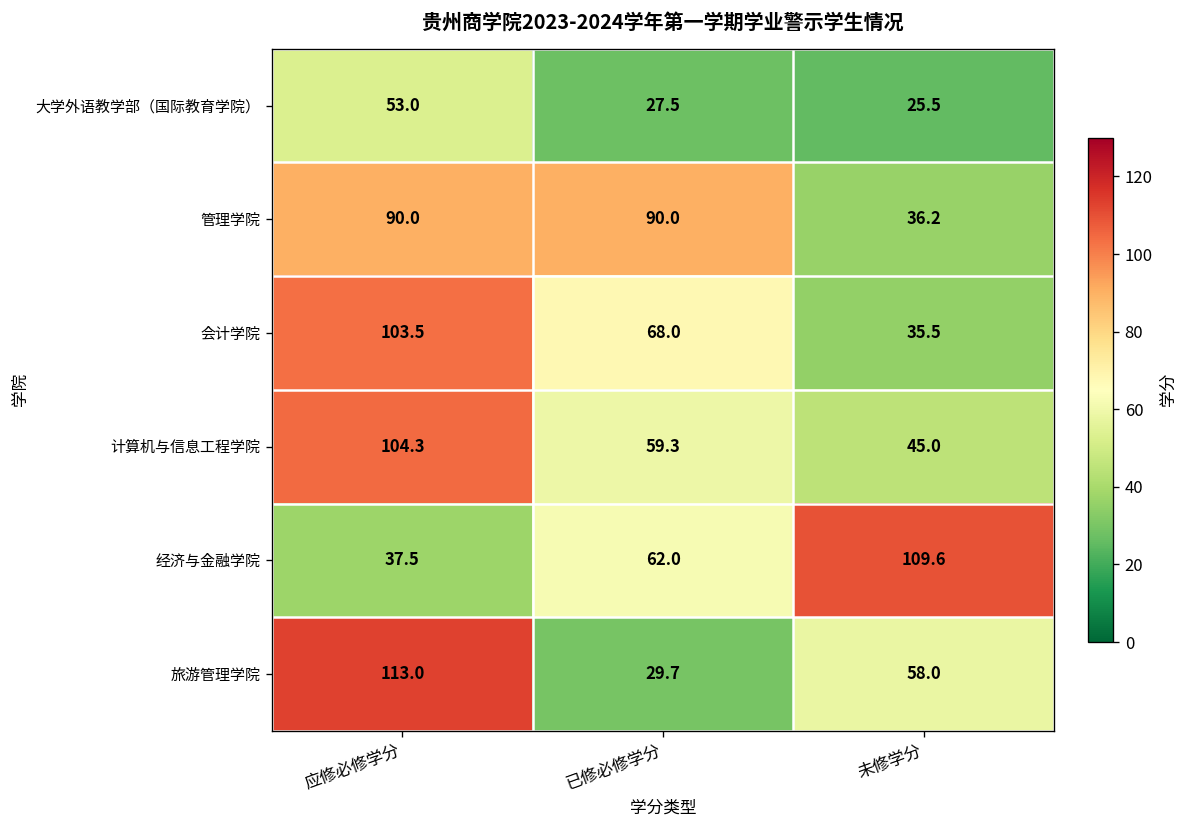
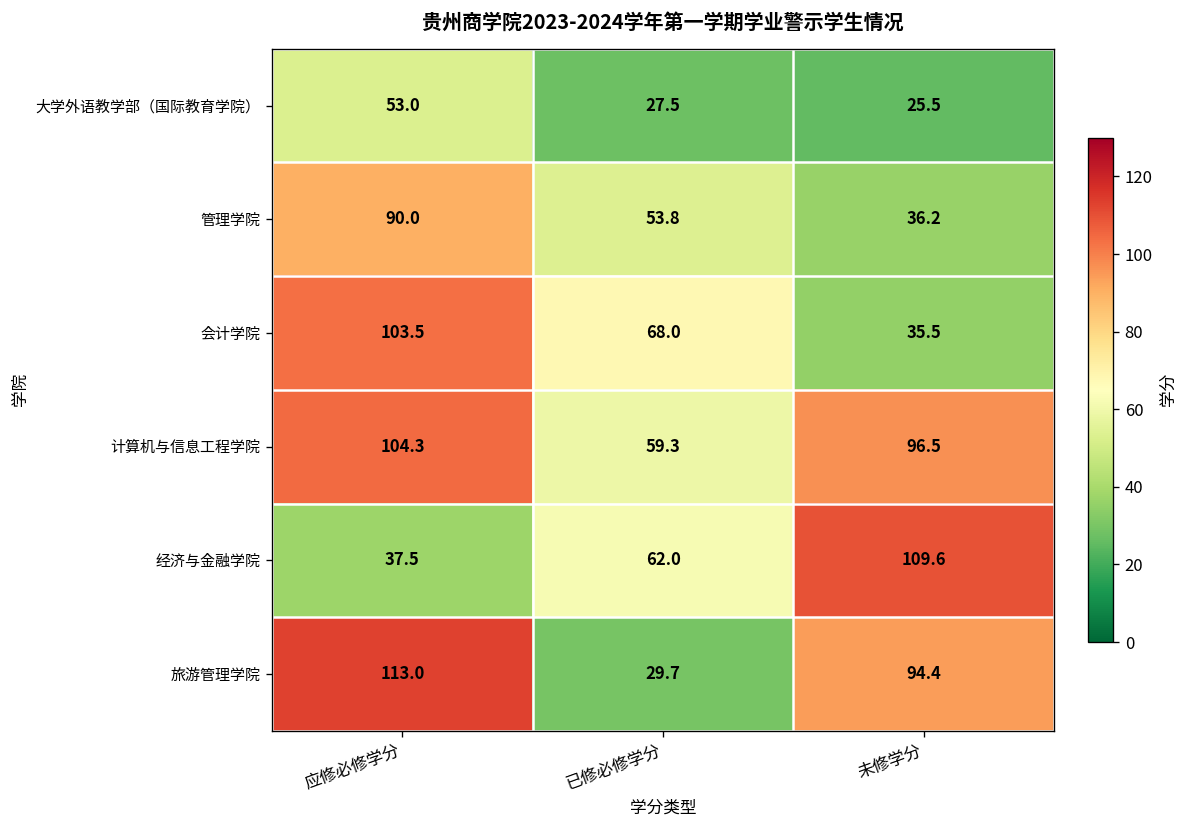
  {
    "大学外语教学部（国际教育学院）": {
      "应修必修学分": 53.0,
      "已修必修学分": 27.5,
      "未修学分": 25.5
    },
    "管理学院": {
      "应修必修学分": 90.0,
-     "已修必修学分": 90.0,
+     "已修必修学分": 53.8,
      "未修学分": 36.2
    },
    "会计学院": {
      "应修必修学分": 103.5,
      "已修必修学分": 68.0,
      "未修学分": 35.5
    },
    "计算机与信息工程学院": {
      "应修必修学分": 104.3,
      "已修必修学分": 59.3,
-     "未修学分": 45.0
+     "未修学分": 96.5
    },
    "经济与金融学院": {
      "应修必修学分": 37.5,
      "已修必修学分": 62.0,
      "未修学分": 109.6
    },
    "旅游管理学院": {
      "应修必修学分": 113.0,
      "已修必修学分": 29.7,
-     "未修学分": 58.0
+     "未修学分": 94.4
    }
  }
